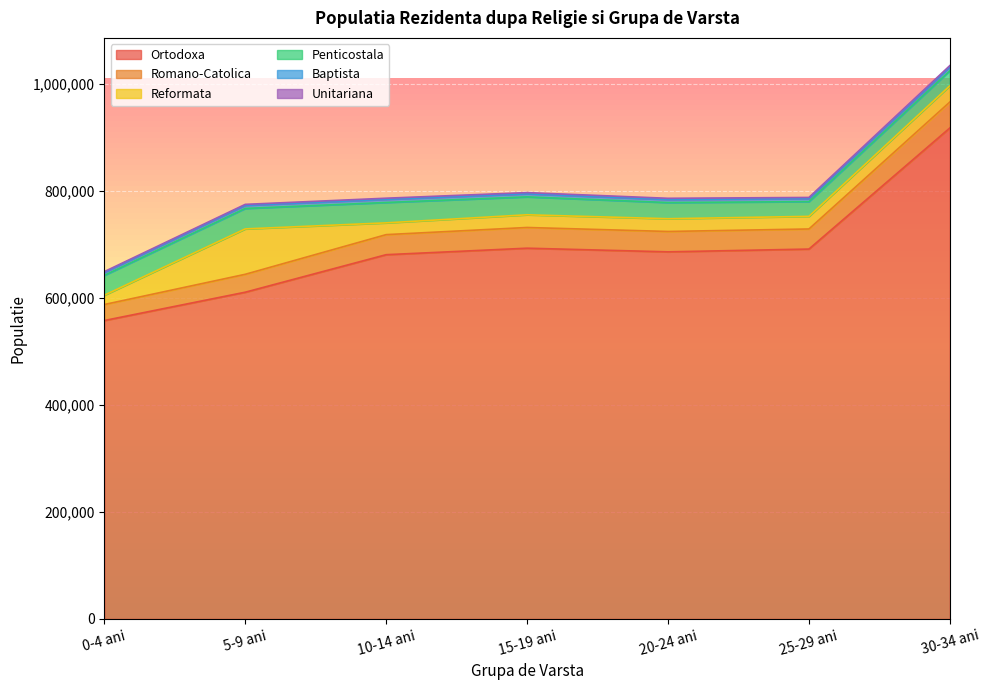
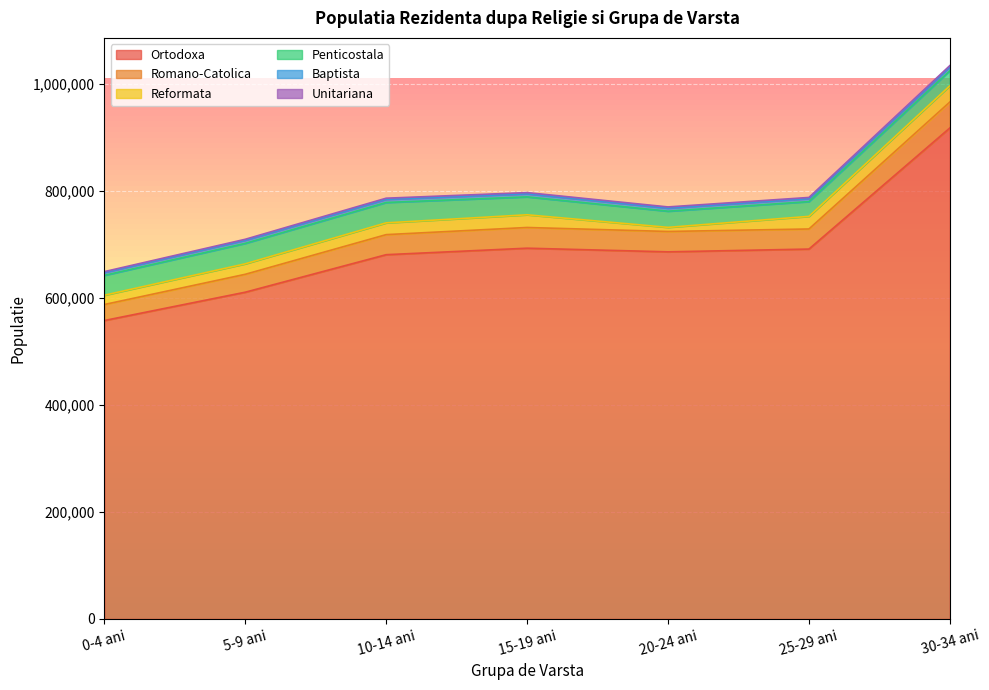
  {
    "Reformata": {
      "0-4 ani": "20,000",
-     "5-9 ani": "80,000",
+     "5-9 ani": "20,000",
      "10-14 ani": "20,000",
      "15-19 ani": "20,000",
-     "20-24 ani": "20,000",
+     "20-24 ani": "10,000",
      "25-29 ani": "20,000",
      "30-34 ani": "30,000"
    },
    "Penticostala": {
      "0-4 ani": "40,000",
      "5-9 ani": "40,000",
      "10-14 ani": "40,000",
      "15-19 ani": "30,000",
      "20-24 ani": "30,000",
      "25-29 ani": "30,000",
      "30-34 ani": "30,000"
    }
  }
